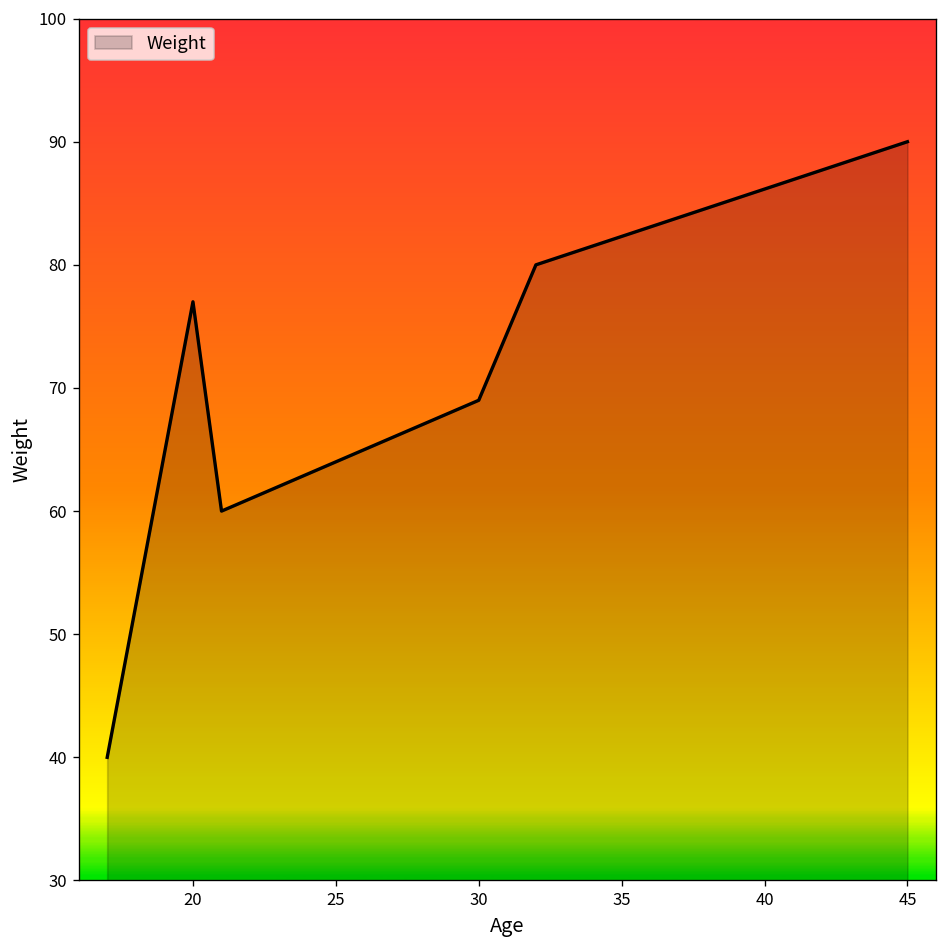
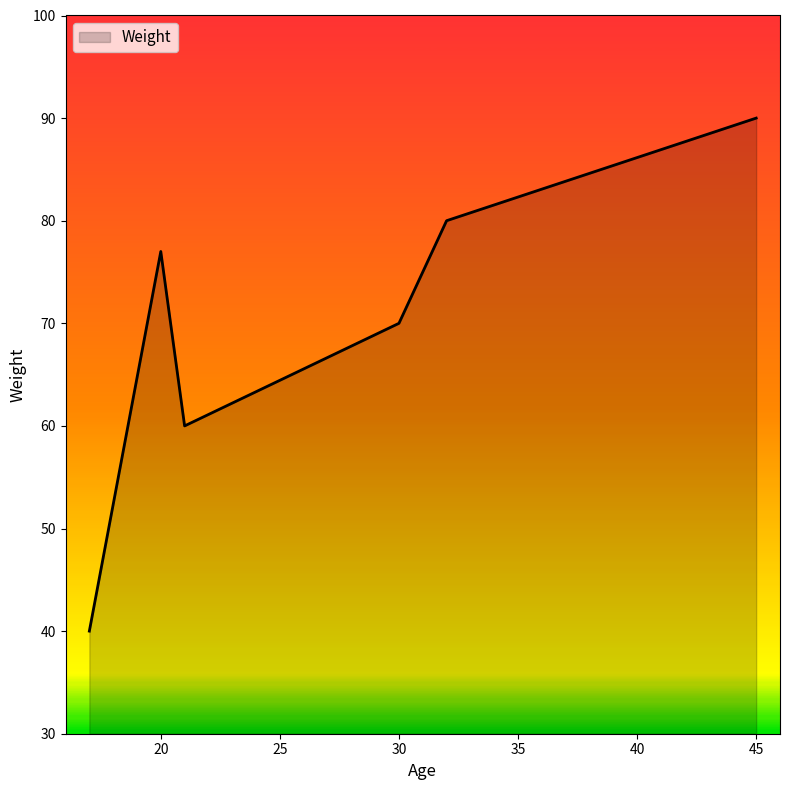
  {
    "20": 77,
-   "30": 69,
+   "30": 70,
    "45": 90
  }
